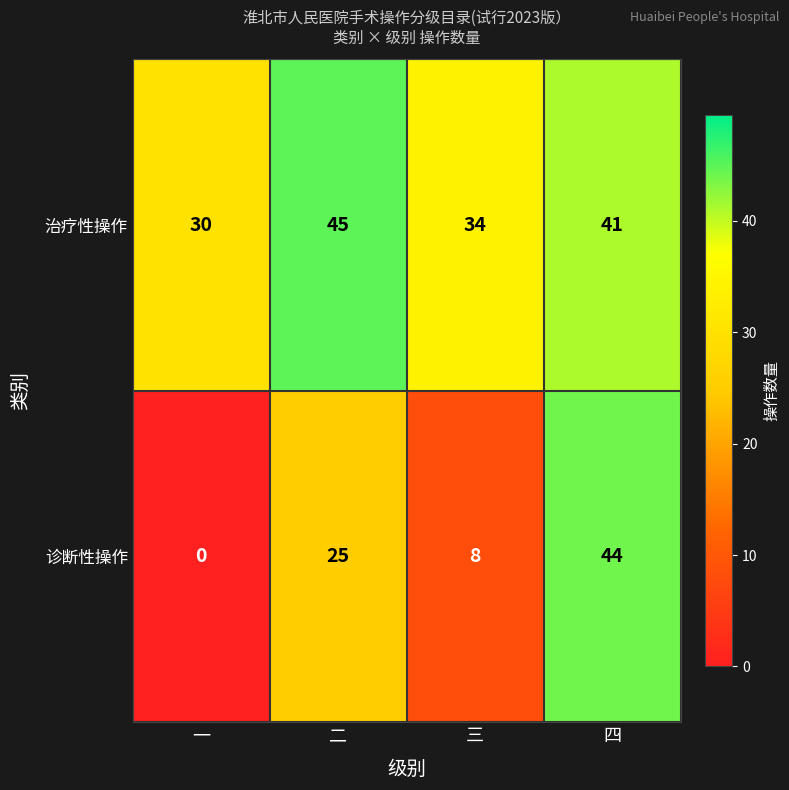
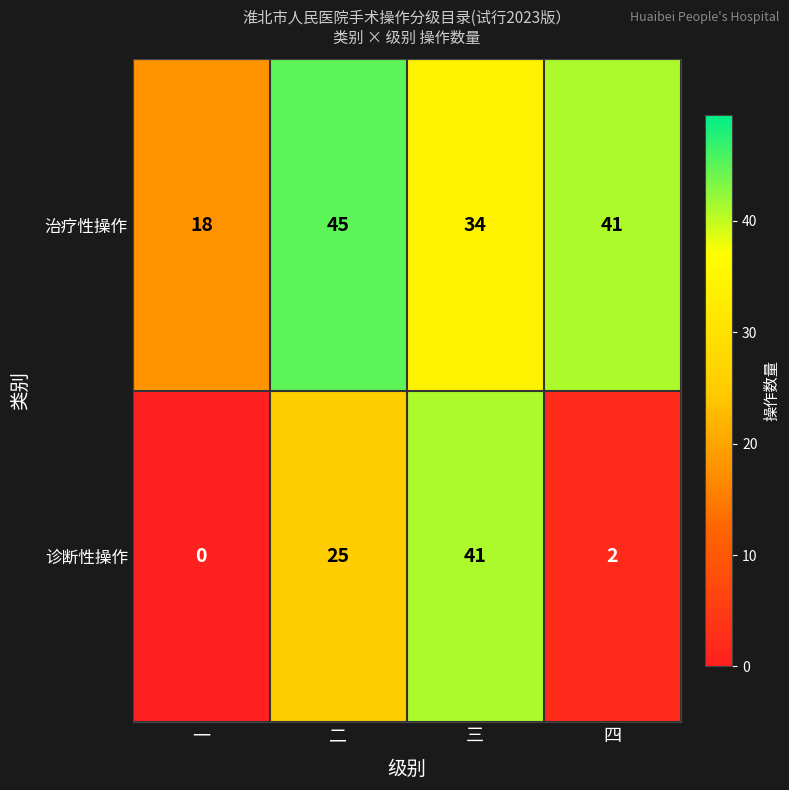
  {
    "治疗性操作": {
-     "一": 30,
+     "一": 18,
      "二": 45,
      "三": 34,
      "四": 41
    },
    "诊断性操作": {
      "一": 0,
      "二": 25,
-     "三": 8,
-     "四": 44
+     "三": 41,
+     "四": 2
    }
  }
